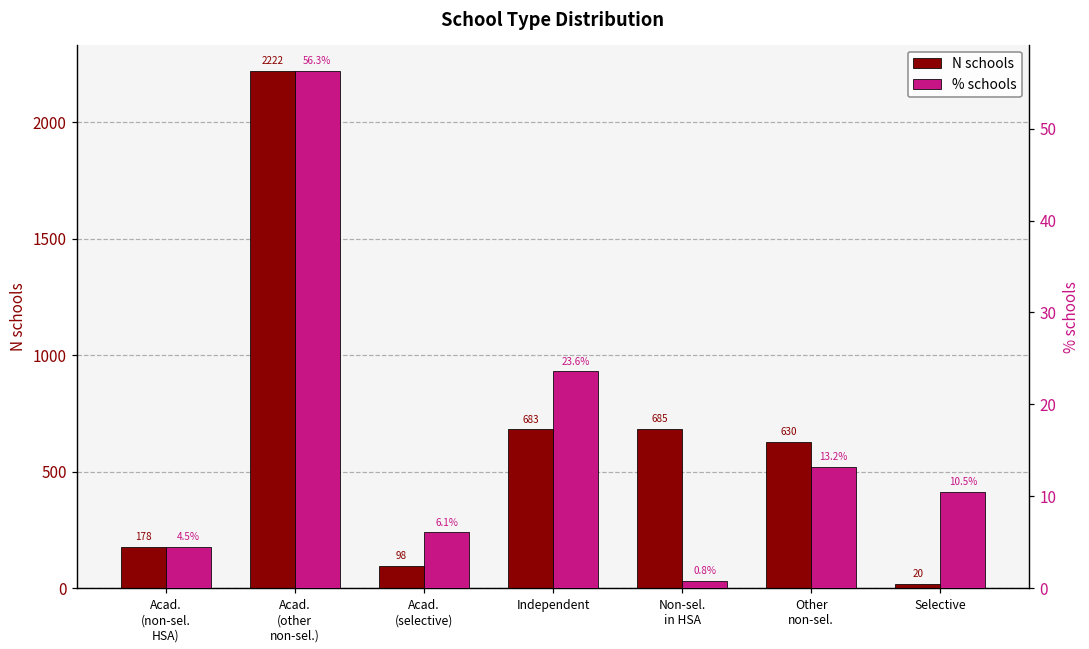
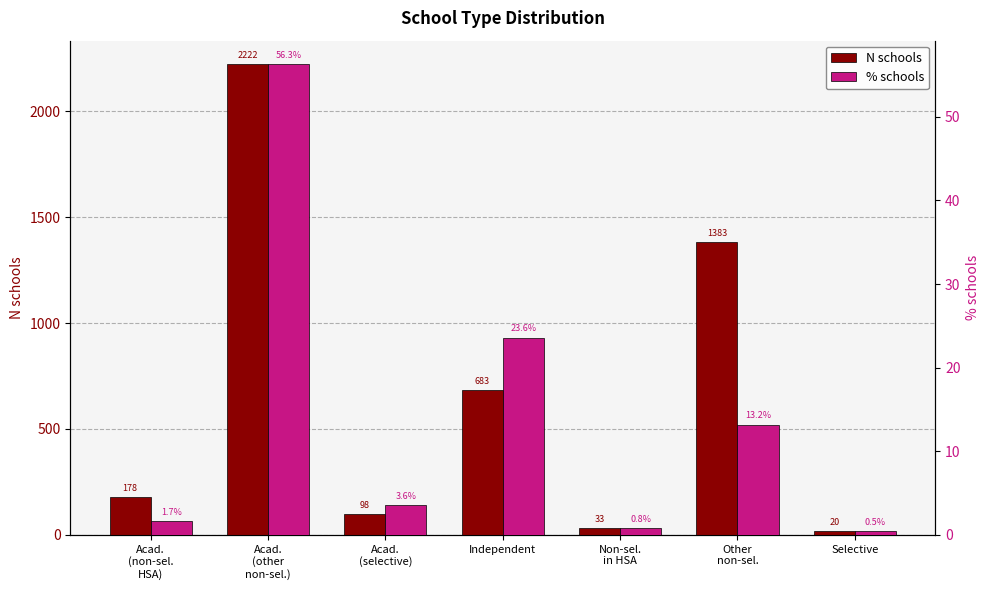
  {
    "N schools": {
      "Acad. (non-sel. HSA)": "178",
      "Acad. (other non-sel.)": "2222",
      "Acad. (selective)": "98",
      "Independent": "683",
-     "Non-sel. in HSA": "685",
-     "Other non-sel.": "630",
+     "Non-sel. in HSA": "33",
+     "Other non-sel.": "1383",
      "Selective": "20"
    },
    "% schools": {
-     "Acad. (non-sel. HSA)": "4.5%",
+     "Acad. (non-sel. HSA)": "1.7%",
      "Acad. (other non-sel.)": "56.3%",
-     "Acad. (selective)": "6.1%",
+     "Acad. (selective)": "3.6%",
      "Independent": "23.6%",
      "Non-sel. in HSA": "0.8%",
      "Other non-sel.": "13.2%",
-     "Selective": "10.5%"
+     "Selective": "0.5%"
    }
  }
